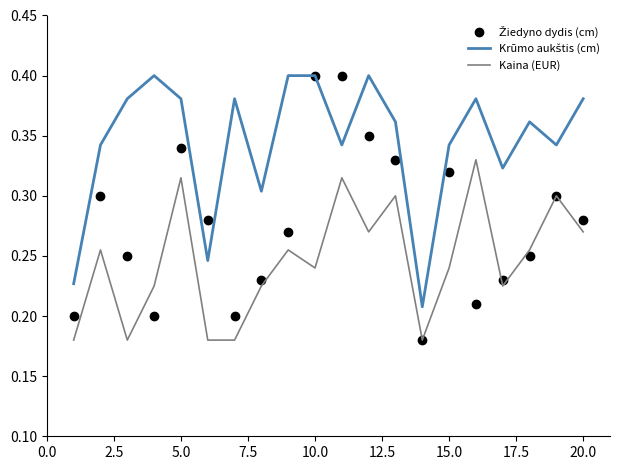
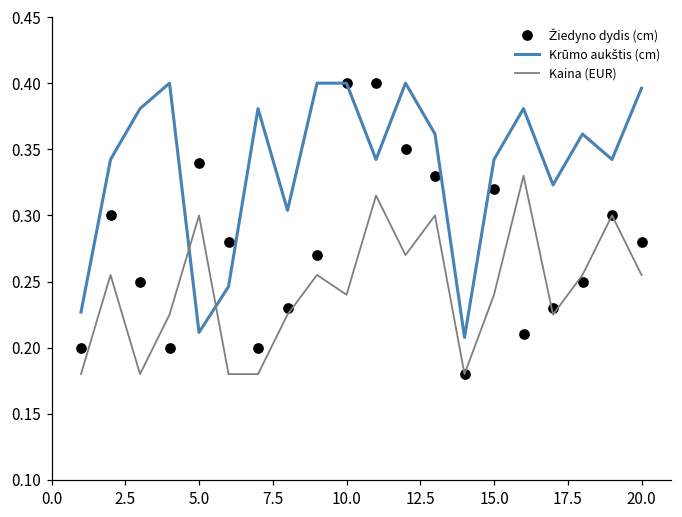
  {
    "Žiedyno dydis (cm)": {
      "5.0": 0.340,
      "15.0": 0.320,
      "20.0": 0.280
    },
    "Krūmo aukštis (cm)": {
-     "5.0": 0.381,
+     "5.0": 0.212,
      "15.0": 0.342,
-     "20.0": 0.381
+     "20.0": 0.396
    },
    "Kaina (EUR)": {
-     "5.0": 0.315,
+     "5.0": 0.300,
      "10.0": 0.240,
      "15.0": 0.240,
-     "20.0": 0.270
+     "20.0": 0.255
    }
  }
